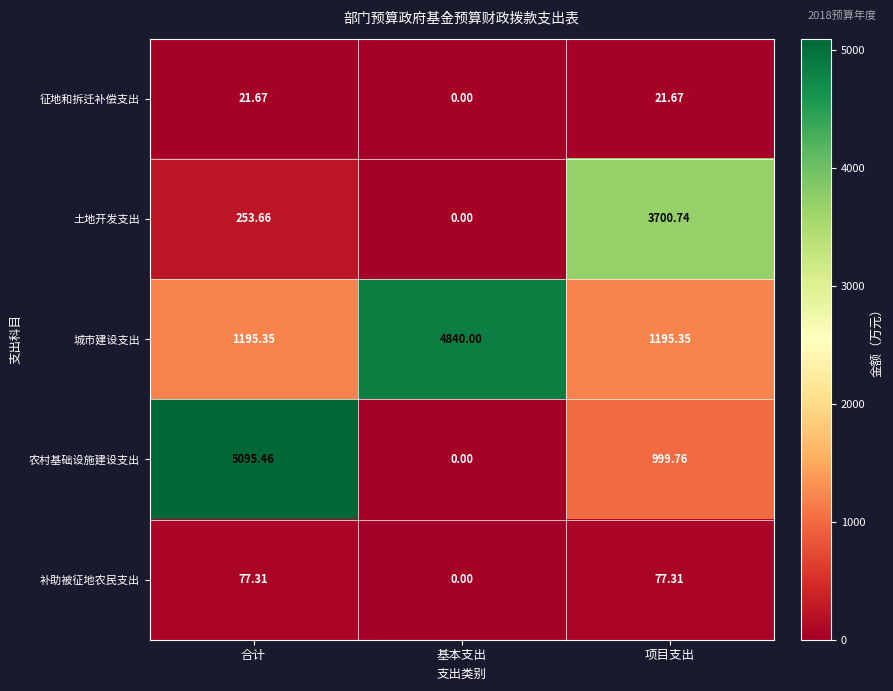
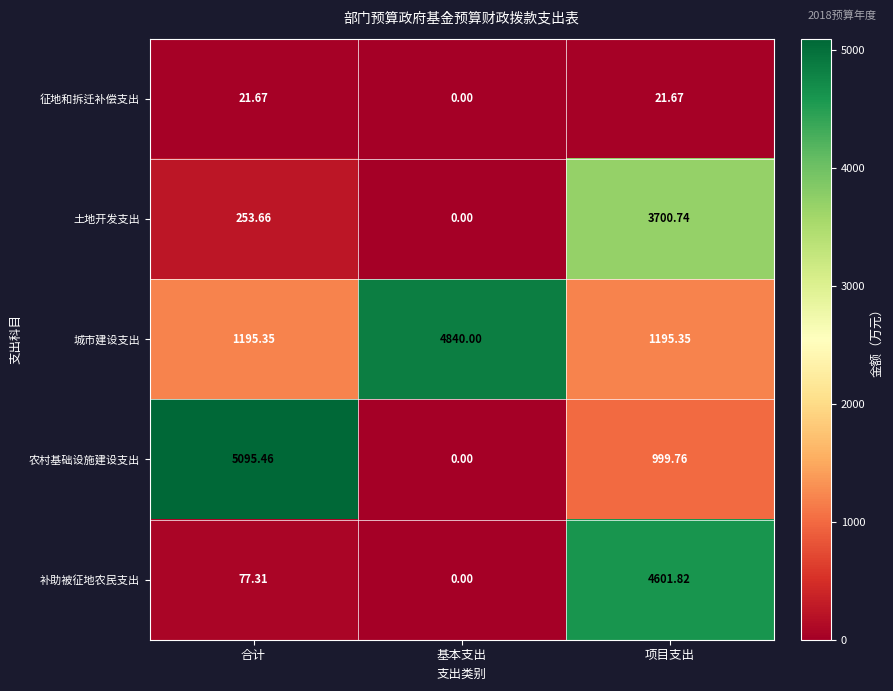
  {
    "征地和拆迁补偿支出": {
      "合计": 21.67,
      "基本支出": 0.00,
      "项目支出": 21.67
    },
    "土地开发支出": {
      "合计": 253.66,
      "基本支出": 0.00,
      "项目支出": 3700.74
    },
    "城市建设支出": {
      "合计": 1195.35,
      "基本支出": 4840.00,
      "项目支出": 1195.35
    },
    "农村基础设施建设支出": {
      "合计": 5095.46,
      "基本支出": 0.00,
      "项目支出": 999.76
    },
    "补助被征地农民支出": {
      "合计": 77.31,
      "基本支出": 0.00,
-     "项目支出": 77.31
+     "项目支出": 4601.82
    }
  }
